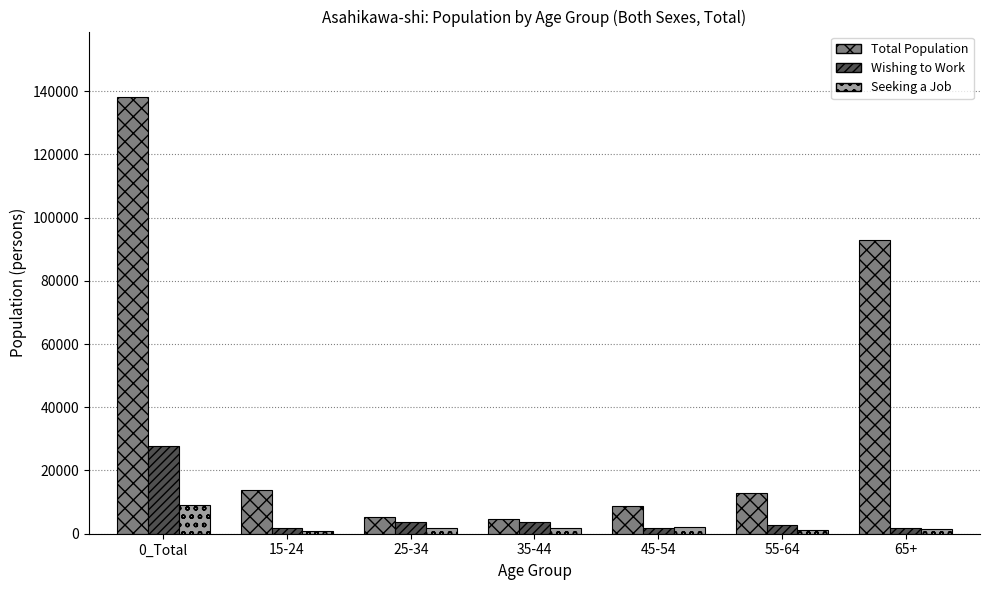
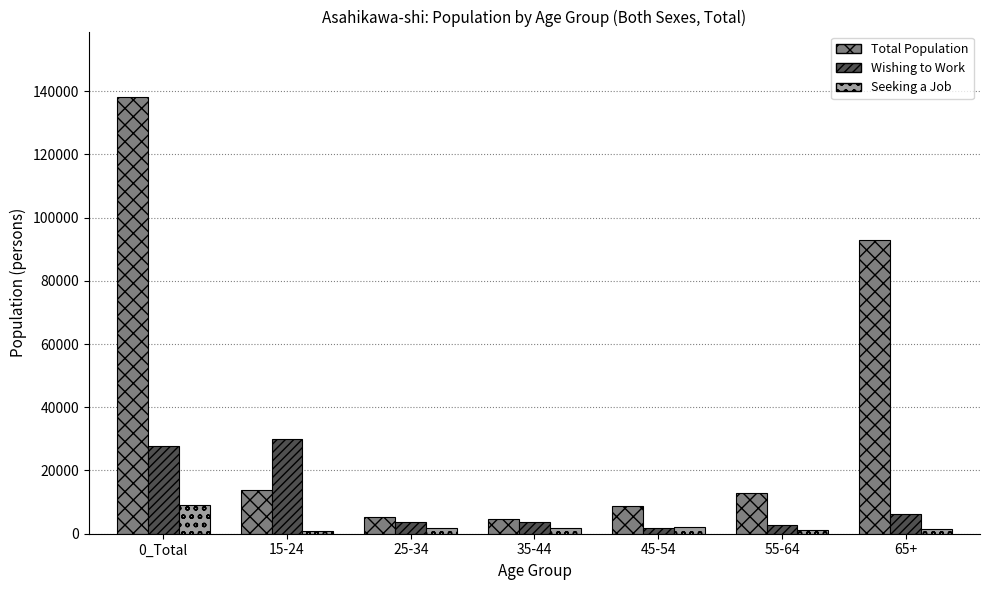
  {
    "Wishing to Work": {
      "0_Total": 28000,
-     "15-24": 2000,
+     "15-24": 30000,
      "25-34": 4000,
      "35-44": 4000,
      "45-54": 2000,
      "55-64": 3000,
-     "65+": 2000
+     "65+": 6000
    }
  }
